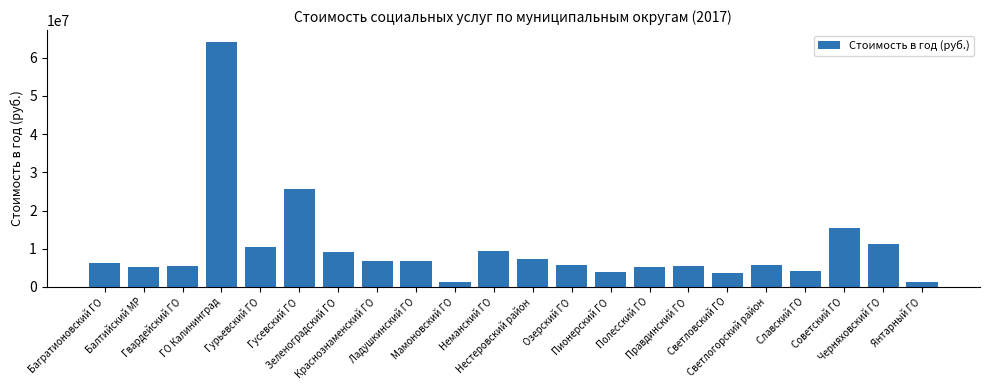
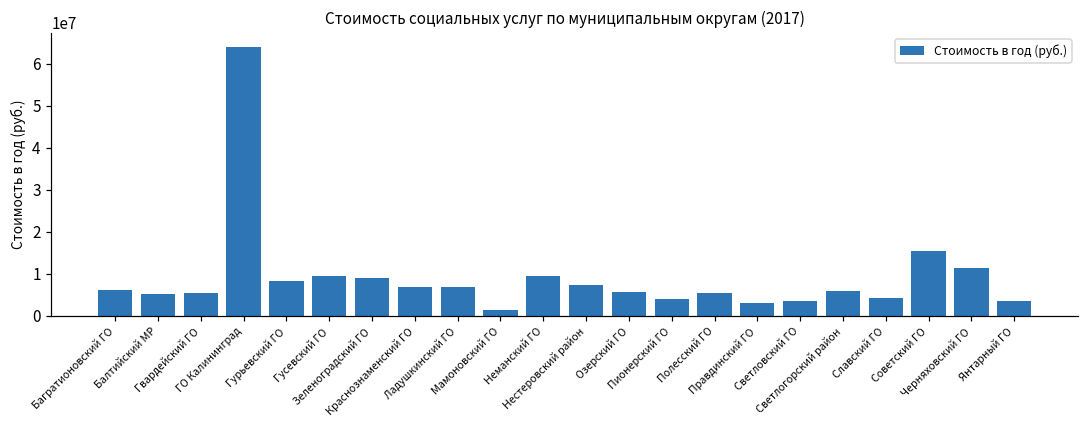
  {
    "Багратионовский ГО": 6000000,
    "Балтийский МР": 5000000,
    "Гвардейский ГО": 5000000,
    "ГО Калининград": 64000000,
-   "Гурьевский ГО": 10000000,
-   "Гусевский ГО": 26000000,
+   "Гурьевский ГО": 8000000,
+   "Гусевский ГО": 9000000,
    "Зеленоградский ГО": 9000000,
    "Краснознаменский ГО": 7000000,
    "Ладушкинский ГО": 7000000,
    "Мамоновский ГО": 1000000,
    "Неманский ГО": 9000000,
    "Нестеровский район": 7000000,
    "Озерский ГО": 6000000,
    "Пионерский ГО": 4000000,
    "Полесский ГО": 5000000,
-   "Правдинский ГО": 5000000,
+   "Правдинский ГО": 3000000,
    "Светловский ГО": 4000000,
    "Светлогорский район": 6000000,
    "Славский ГО": 4000000,
    "Советский ГО": 15000000,
    "Черняховский ГО": 11000000,
-   "Янтарный ГО": 1000000
+   "Янтарный ГО": 3000000
  }
